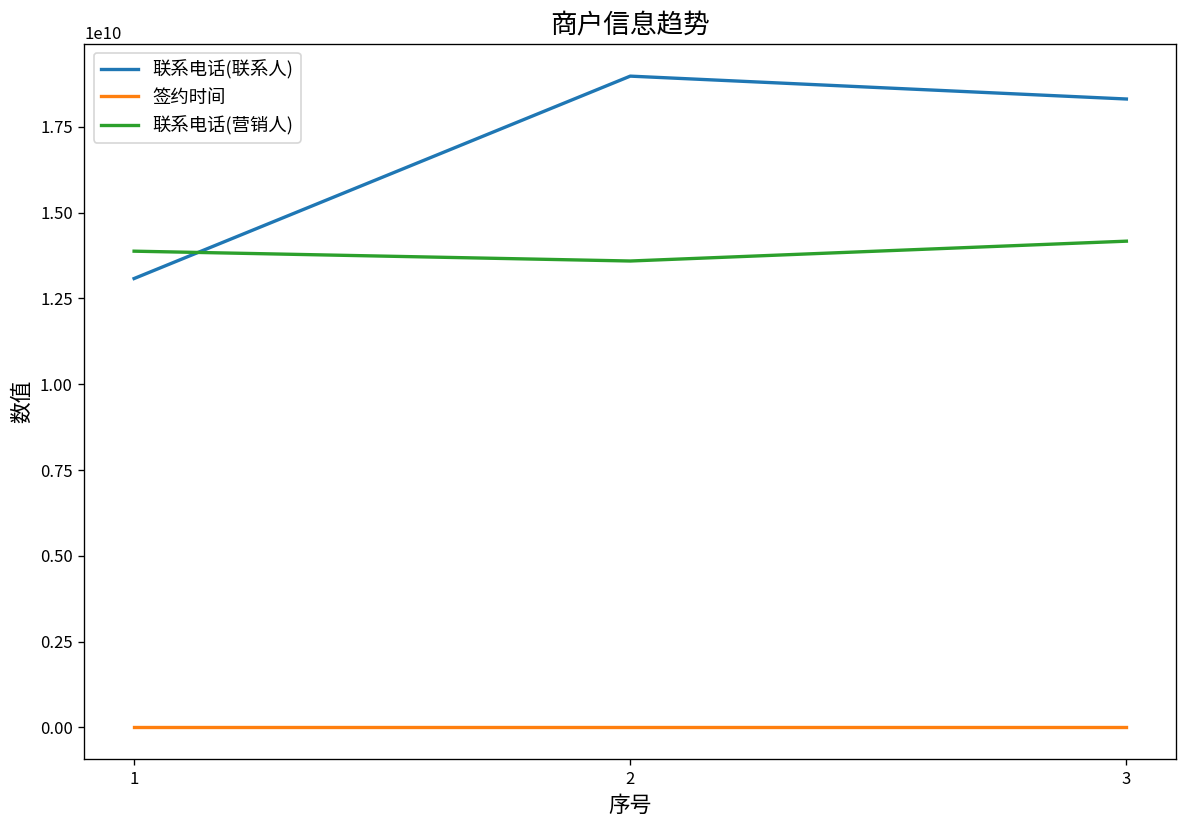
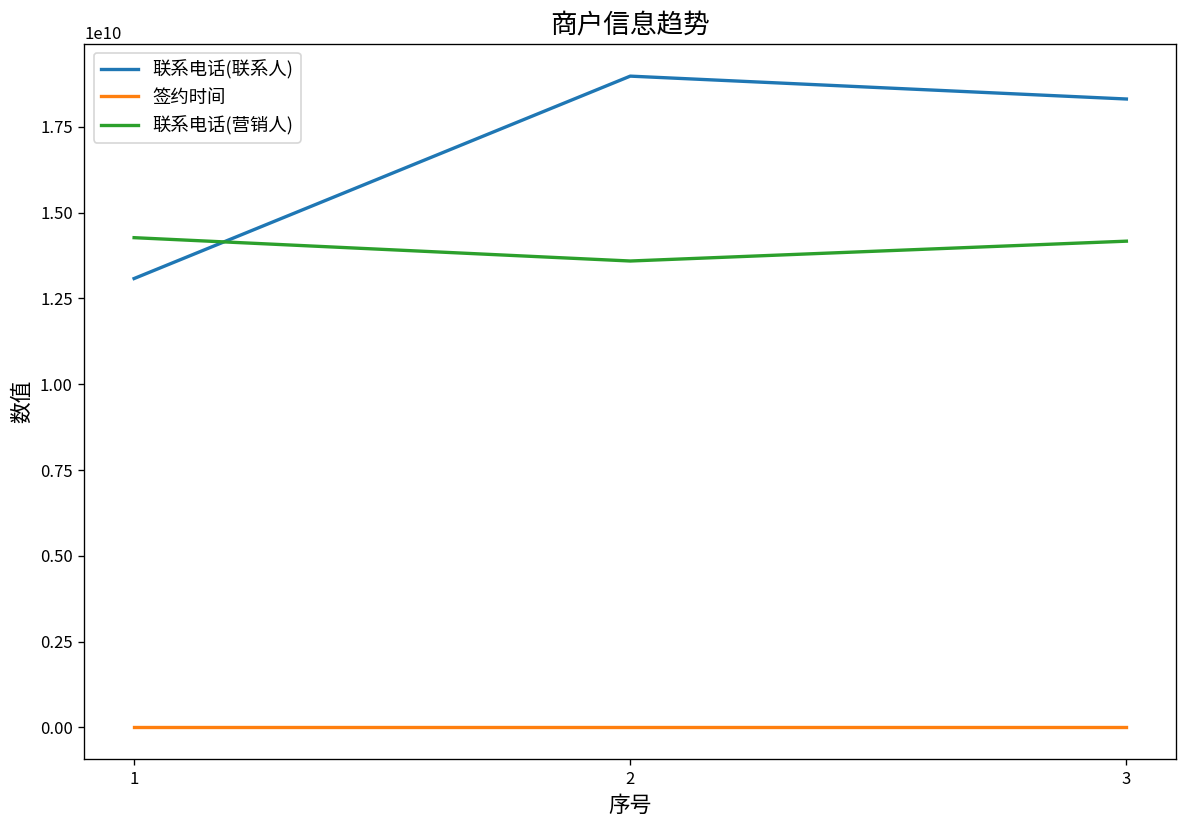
  {
    "联系电话(联系人)": {
      "1": 13100000000,
      "2": 19000000000,
      "3": 18300000000
    },
    "签约时间": {
      "1": 0,
      "2": 0,
      "3": 0
    },
    "联系电话(营销人)": {
-     "1": 13900000000,
+     "1": 14300000000,
      "2": 13600000000,
      "3": 14200000000
    }
  }
